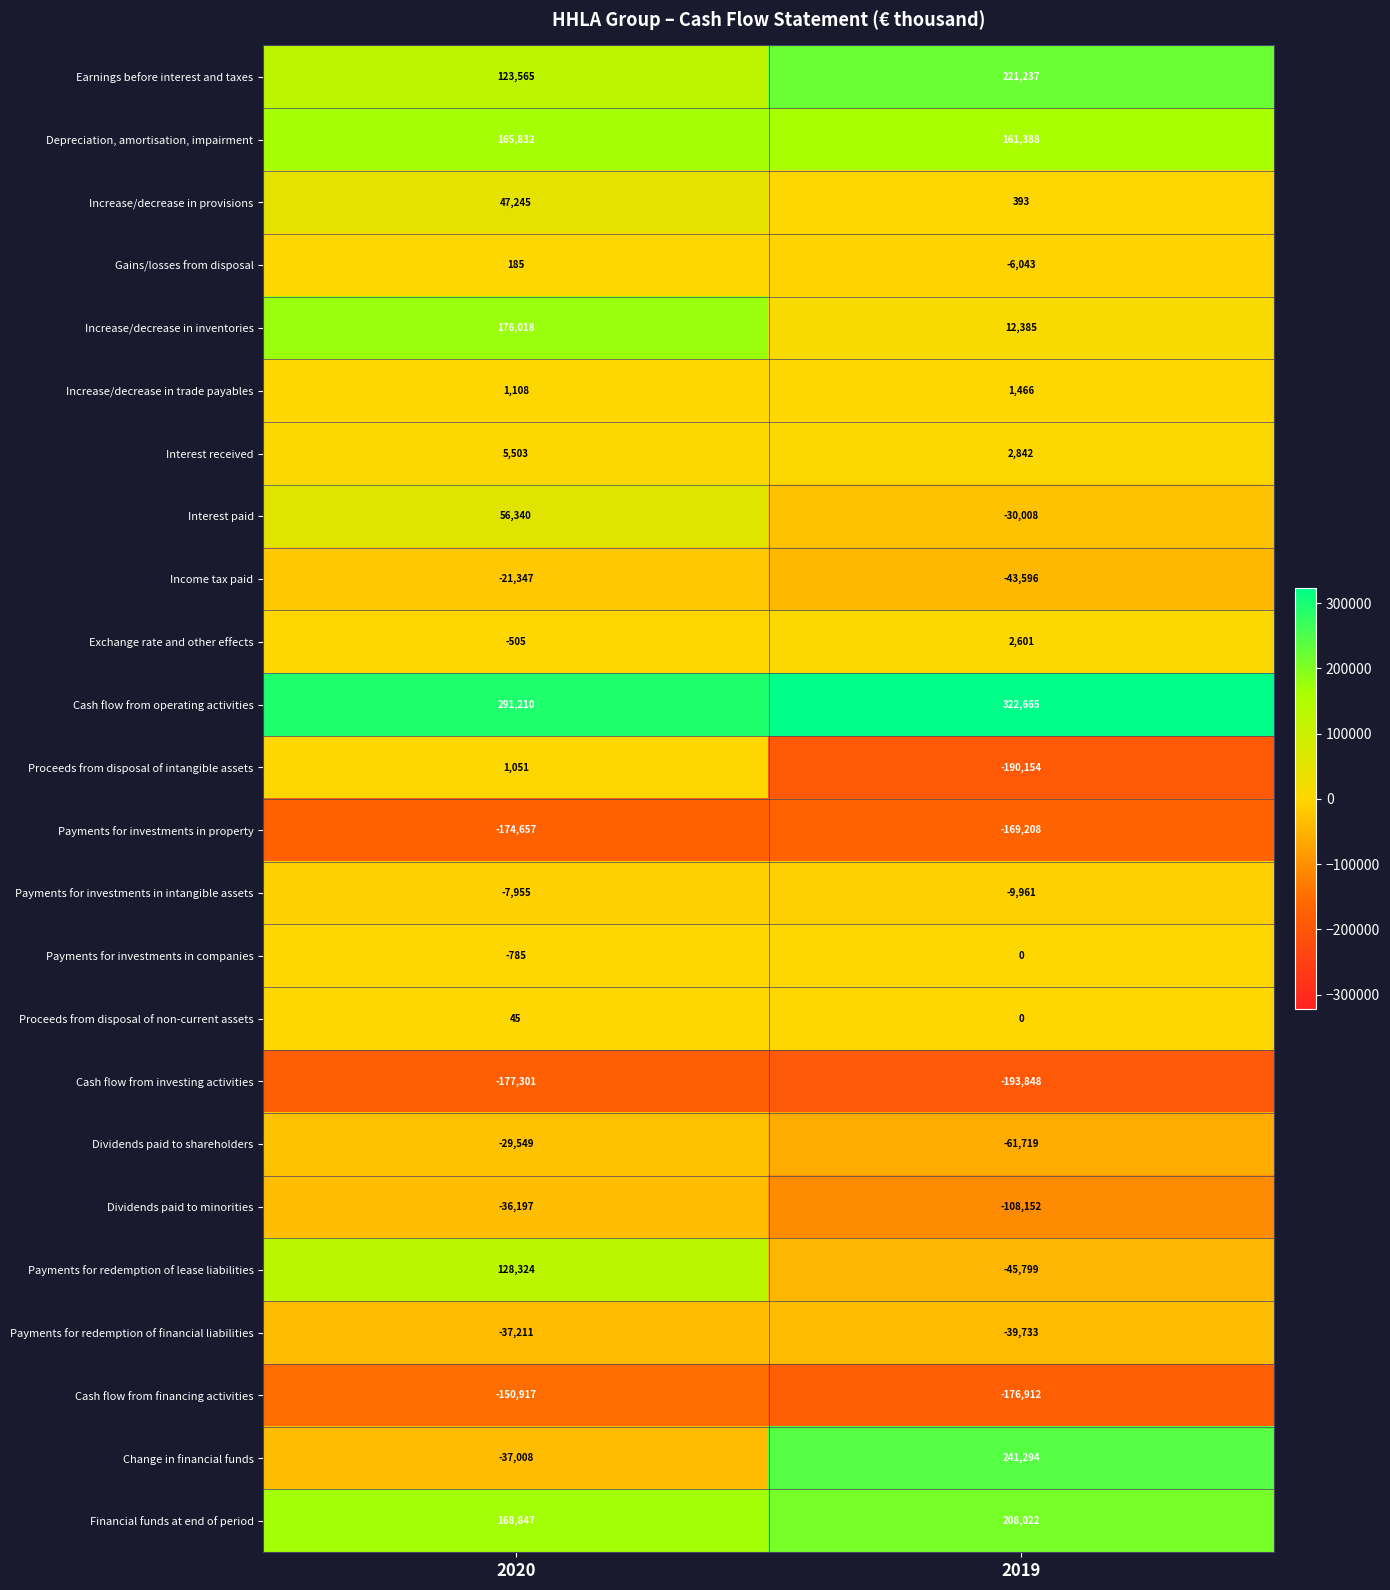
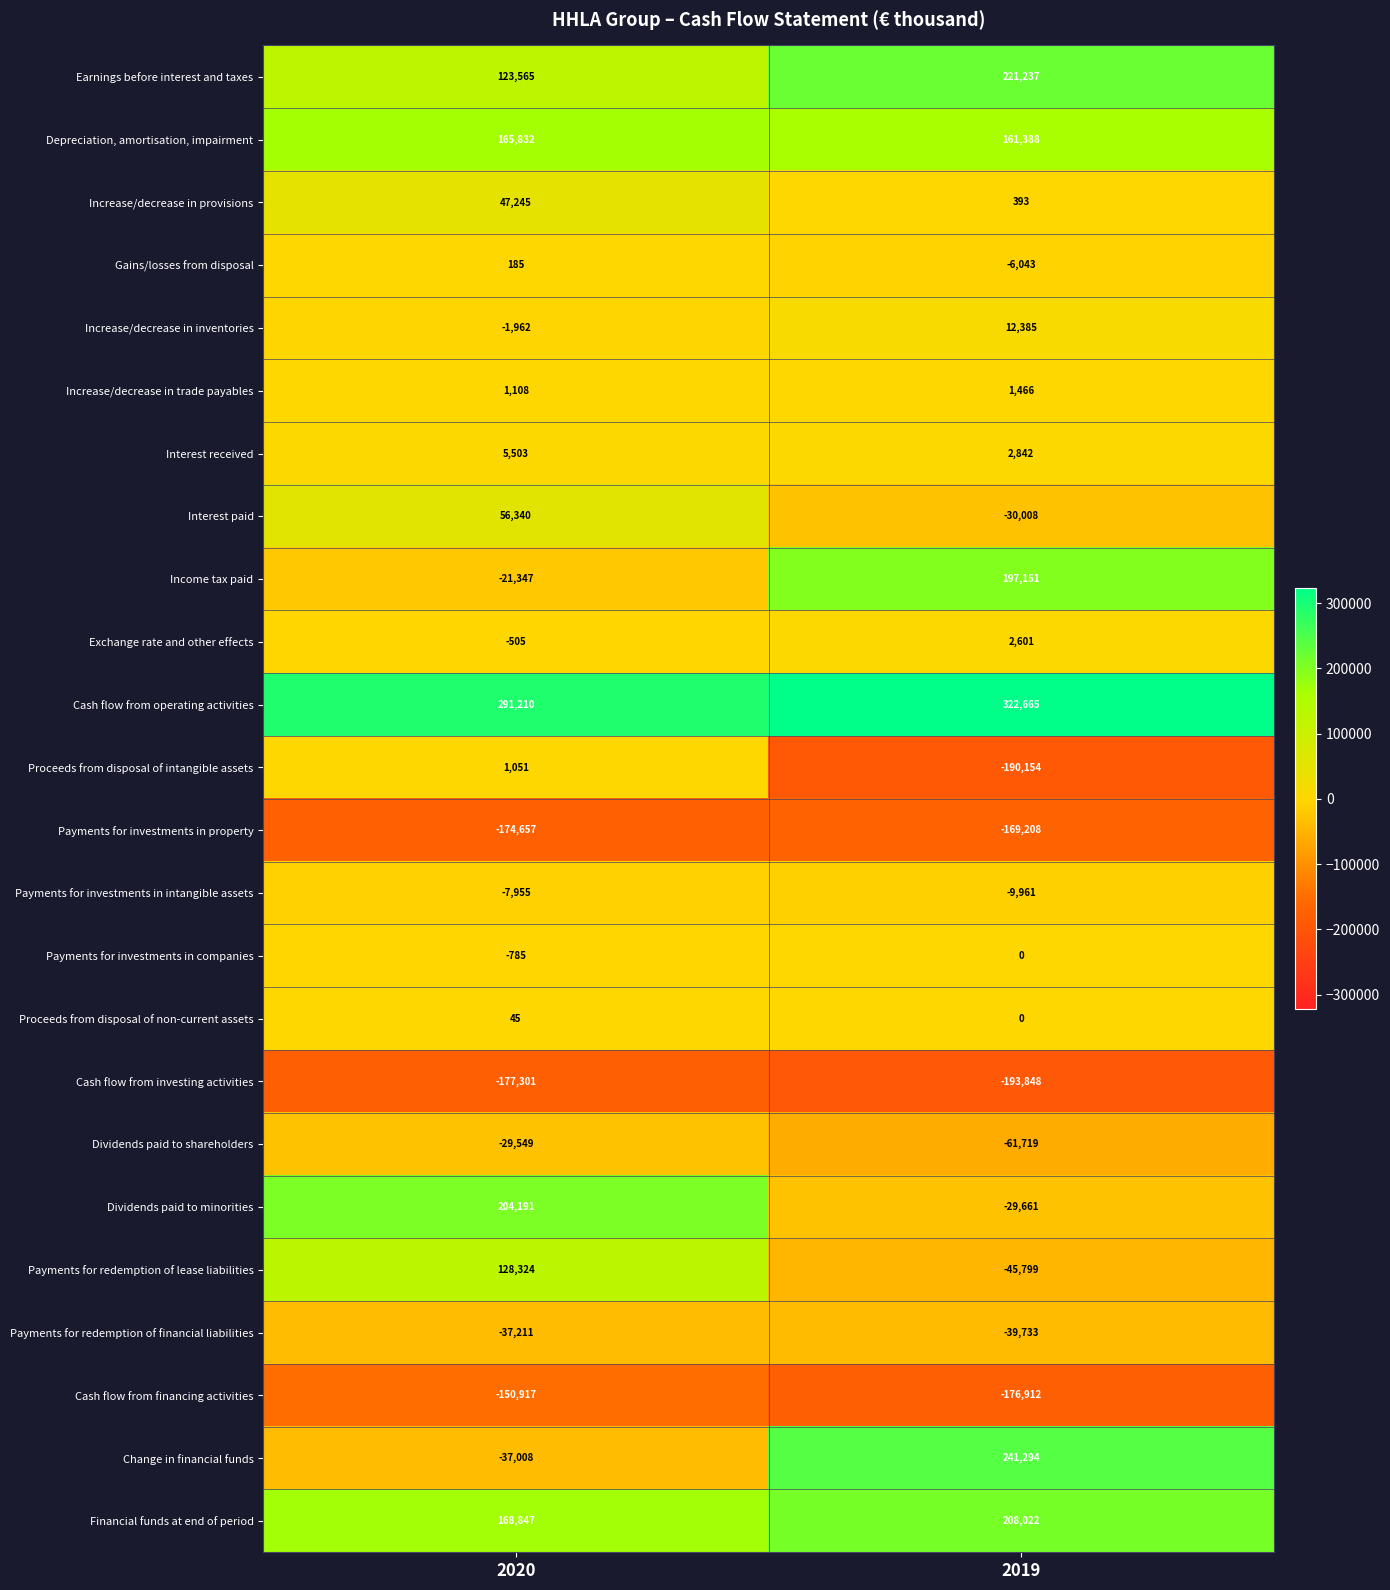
  {
    "Earnings before interest and taxes": {
      "2020": "123,565",
      "2019": "221,237"
    },
    "Depreciation, amortisation, impairment": {
      "2020": "165,832",
      "2019": "161,388"
    },
    "Increase/decrease in provisions": {
      "2020": "47,245",
      "2019": "393"
    },
    "Gains/losses from disposal": {
      "2020": "185",
      "2019": "-6,043"
    },
    "Increase/decrease in inventories": {
-     "2020": "176,018",
+     "2020": "-1,962",
      "2019": "12,385"
    },
    "Increase/decrease in trade payables": {
      "2020": "1,108",
      "2019": "1,466"
    },
    "Interest received": {
      "2020": "5,503",
      "2019": "2,842"
    },
    "Interest paid": {
      "2020": "56,340",
      "2019": "-30,008"
    },
    "Income tax paid": {
      "2020": "-21,347",
-     "2019": "-43,596"
+     "2019": "197,151"
    },
    "Exchange rate and other effects": {
      "2020": "-505",
      "2019": "2,601"
    },
    "Cash flow from operating activities": {
      "2020": "291,210",
      "2019": "322,665"
    },
    "Proceeds from disposal of intangible assets": {
      "2020": "1,051",
      "2019": "-190,154"
    },
    "Payments for investments in property": {
      "2020": "-174,657",
      "2019": "-169,208"
    },
    "Payments for investments in intangible assets": {
      "2020": "-7,955",
      "2019": "-9,961"
    },
    "Payments for investments in companies": {
      "2020": "-785",
      "2019": "0"
    },
    "Proceeds from disposal of non-current assets": {
      "2020": "45",
      "2019": "0"
    },
    "Cash flow from investing activities": {
      "2020": "-177,301",
      "2019": "-193,848"
    },
    "Dividends paid to shareholders": {
      "2020": "-29,549",
      "2019": "-61,719"
    },
    "Dividends paid to minorities": {
-     "2020": "-36,197",
-     "2019": "-108,152"
+     "2020": "204,191",
+     "2019": "-29,661"
    },
    "Payments for redemption of lease liabilities": {
      "2020": "128,324",
      "2019": "-45,799"
    },
    "Payments for redemption of financial liabilities": {
      "2020": "-37,211",
      "2019": "-39,733"
    },
    "Cash flow from financing activities": {
      "2020": "-150,917",
      "2019": "-176,912"
    },
    "Change in financial funds": {
      "2020": "-37,008",
      "2019": "241,294"
    },
    "Financial funds at end of period": {
      "2020": "168,847",
      "2019": "208,022"
    }
  }
